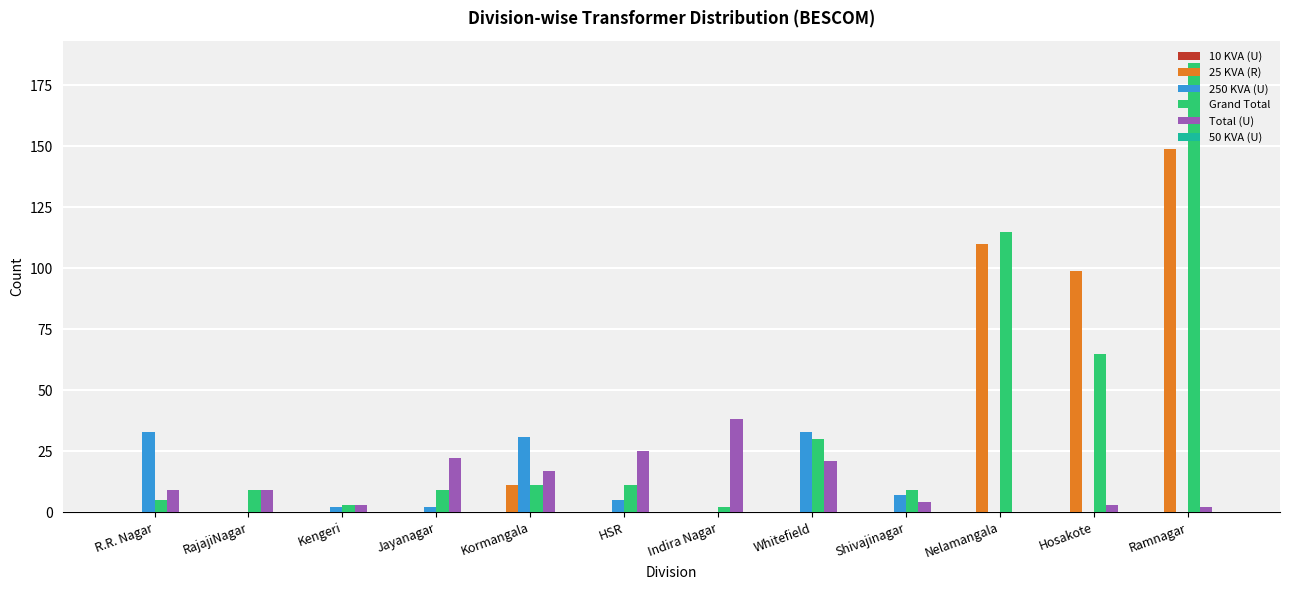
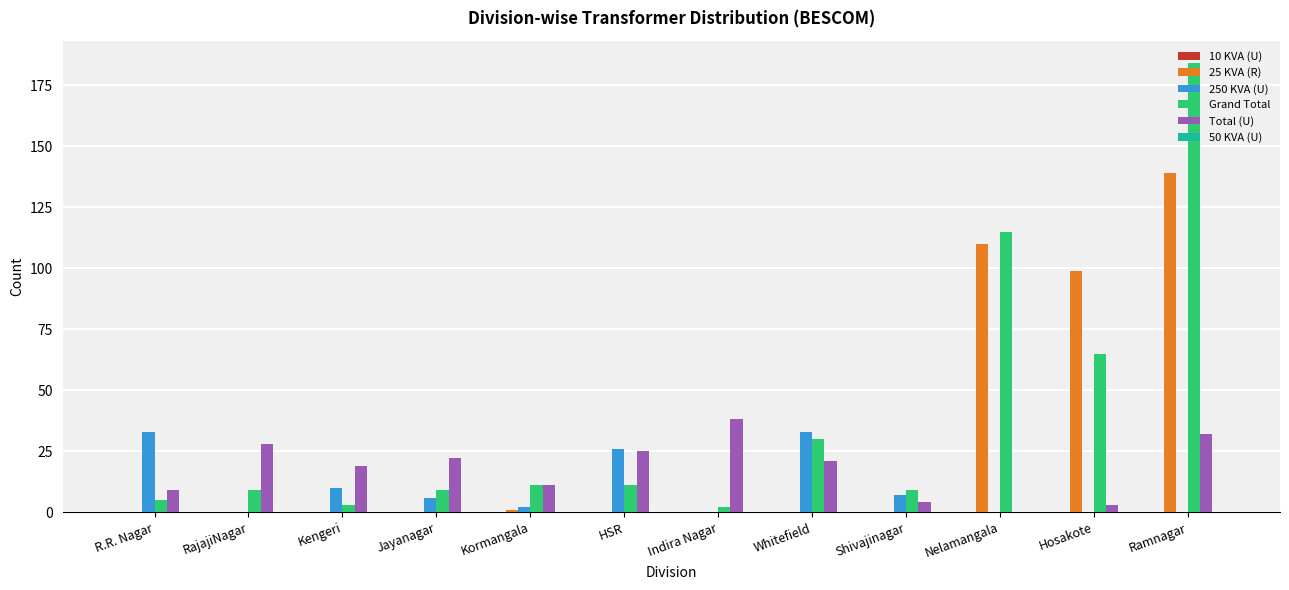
  {
    "10 KVA (U)": {
      "R.R. Nagar": 0,
      "RajajiNagar": 0,
      "Kengeri": 0,
      "Jayanagar": 0,
      "Kormangala": 0,
      "HSR": 0,
      "Indira Nagar": 0,
      "Whitefield": 0,
      "Shivajinagar": 0,
      "Nelamangala": 0,
      "Hosakote": 0,
      "Ramnagar": 0
    },
    "25 KVA (R)": {
      "R.R. Nagar": 0,
      "RajajiNagar": 0,
      "Kengeri": 0,
      "Jayanagar": 0,
-     "Kormangala": 11,
+     "Kormangala": 1,
      "HSR": 0,
      "Indira Nagar": 0,
      "Whitefield": 0,
      "Shivajinagar": 0,
      "Nelamangala": 110,
      "Hosakote": 99,
-     "Ramnagar": 149
+     "Ramnagar": 139
    },
    "250 KVA (U)": {
      "R.R. Nagar": 33,
      "RajajiNagar": 0,
-     "Kengeri": 2,
-     "Jayanagar": 2,
-     "Kormangala": 31,
-     "HSR": 5,
+     "Kengeri": 10,
+     "Jayanagar": 6,
+     "Kormangala": 2,
+     "HSR": 26,
      "Indira Nagar": 0,
      "Whitefield": 33,
      "Shivajinagar": 7,
      "Nelamangala": 0,
      "Hosakote": 0,
      "Ramnagar": 0
    },
    "Total (U)": {
      "R.R. Nagar": 9,
-     "RajajiNagar": 9,
-     "Kengeri": 3,
+     "RajajiNagar": 28,
+     "Kengeri": 19,
      "Jayanagar": 22,
-     "Kormangala": 17,
+     "Kormangala": 11,
      "HSR": 25,
      "Indira Nagar": 38,
      "Whitefield": 21,
      "Shivajinagar": 4,
      "Nelamangala": 0,
      "Hosakote": 3,
-     "Ramnagar": 2
+     "Ramnagar": 32
    }
  }
